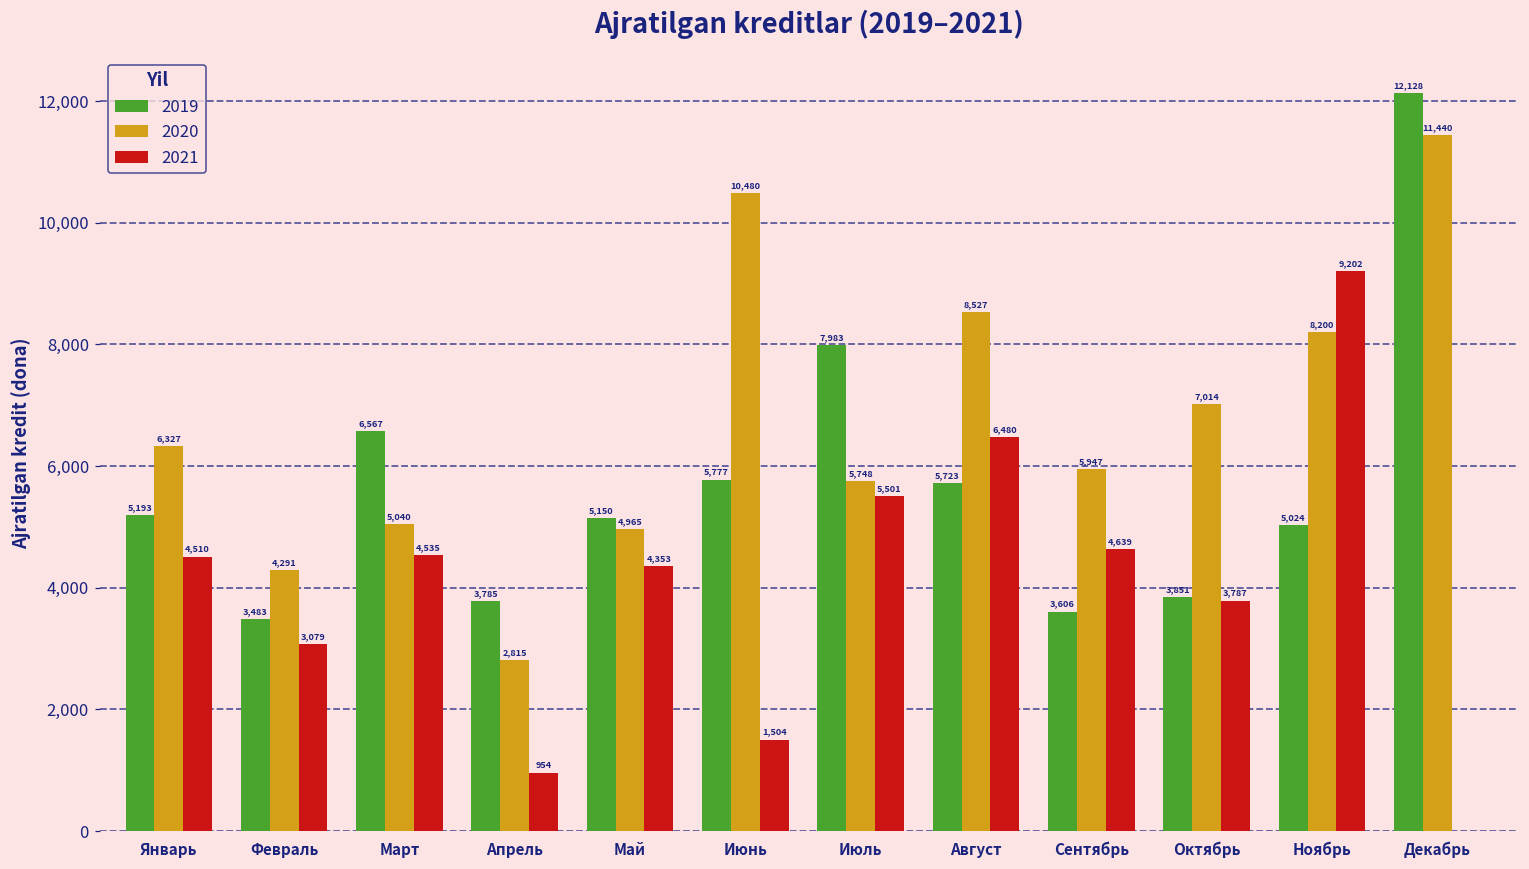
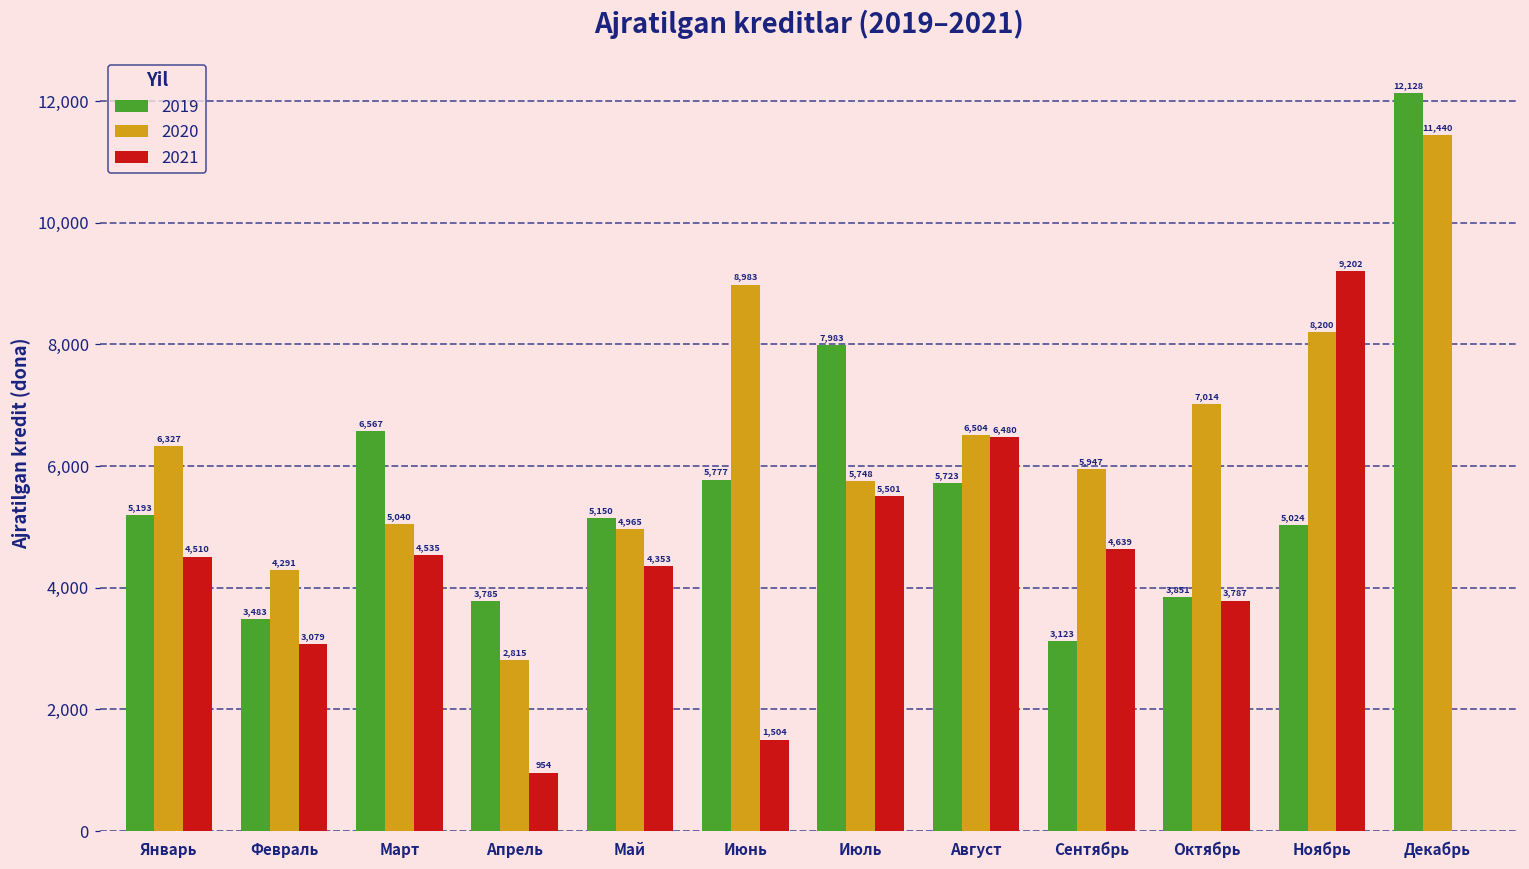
  {
    "2019": {
      "Январь": "5,193",
      "Февраль": "3,483",
      "Март": "6,567",
      "Апрель": "3,785",
      "Май": "5,150",
      "Июнь": "5,777",
      "Июль": "7,983",
      "Август": "5,723",
-     "Сентябрь": "3,606",
+     "Сентябрь": "3,123",
      "Октябрь": "3,851",
      "Ноябрь": "5,024",
      "Декабрь": "12,128"
    },
    "2020": {
      "Январь": "6,327",
      "Февраль": "4,291",
      "Март": "5,040",
      "Апрель": "2,815",
      "Май": "4,965",
-     "Июнь": "10,480",
+     "Июнь": "8,983",
      "Июль": "5,748",
-     "Август": "8,527",
+     "Август": "6,504",
      "Сентябрь": "5,947",
      "Октябрь": "7,014",
      "Ноябрь": "8,200",
      "Декабрь": "11,440"
    },
    "2021": {
      "Январь": "4,510",
      "Февраль": "3,079",
      "Март": "4,535",
      "Апрель": "954",
      "Май": "4,353",
      "Июнь": "1,504",
      "Июль": "5,501",
      "Август": "6,480",
      "Сентябрь": "4,639",
      "Октябрь": "3,787",
      "Ноябрь": "9,202"
    }
  }
